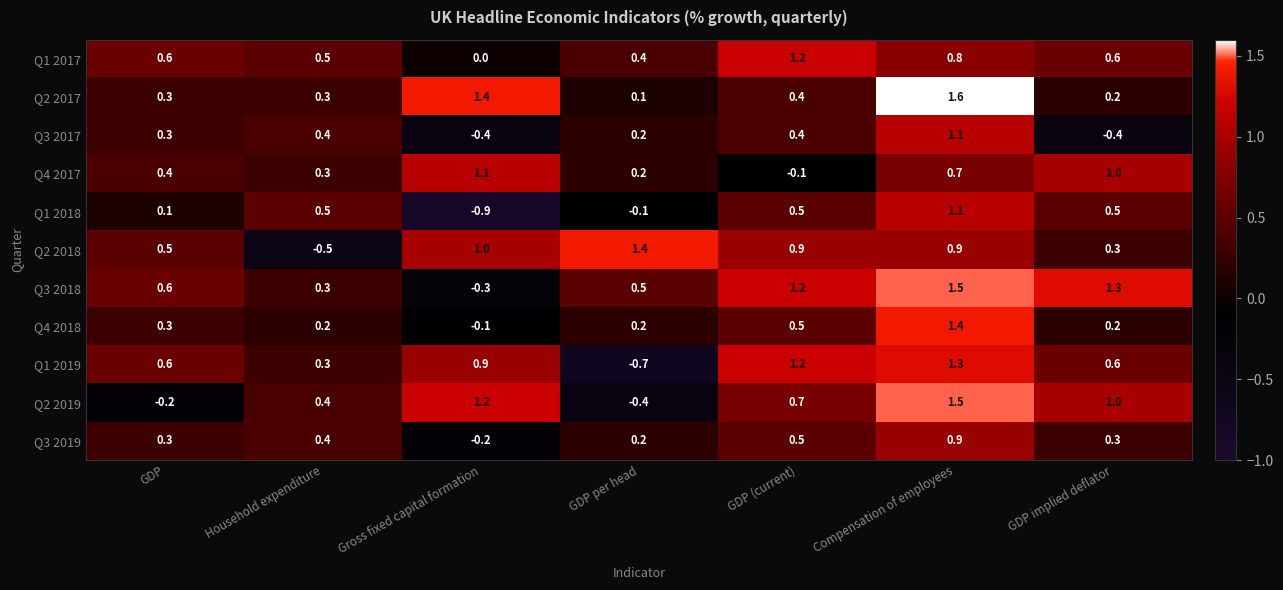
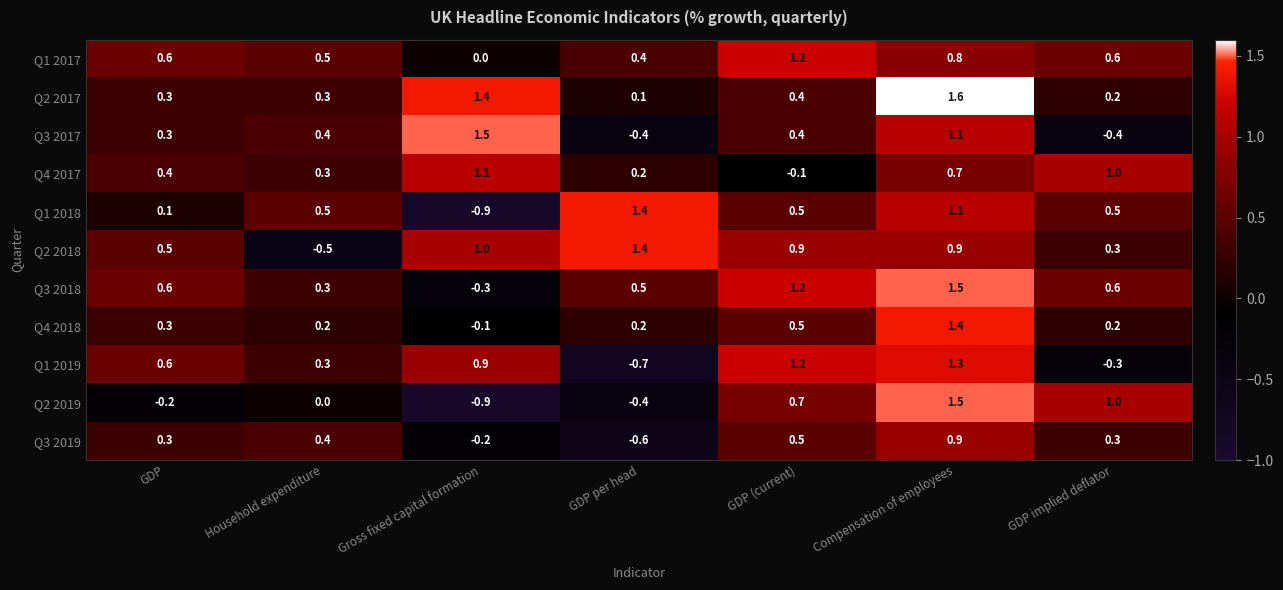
  {
    "Q1 2017": {
      "GDP": 0.6,
      "Household expenditure": 0.5,
      "Gross fixed capital formation": 0.0,
      "GDP per head": 0.4,
      "GDP (current)": 1.2,
      "Compensation of employees": 0.8,
      "GDP implied deflator": 0.6
    },
    "Q2 2017": {
      "GDP": 0.3,
      "Household expenditure": 0.3,
      "Gross fixed capital formation": 1.4,
      "GDP per head": 0.1,
      "GDP (current)": 0.4,
      "Compensation of employees": 1.6,
      "GDP implied deflator": 0.2
    },
    "Q3 2017": {
      "GDP": 0.3,
      "Household expenditure": 0.4,
-     "Gross fixed capital formation": -0.4,
-     "GDP per head": 0.2,
+     "Gross fixed capital formation": 1.5,
+     "GDP per head": -0.4,
      "GDP (current)": 0.4,
      "Compensation of employees": 1.1,
      "GDP implied deflator": -0.4
    },
    "Q4 2017": {
      "GDP": 0.4,
      "Household expenditure": 0.3,
      "Gross fixed capital formation": 1.1,
      "GDP per head": 0.2,
      "GDP (current)": -0.1,
      "Compensation of employees": 0.7,
      "GDP implied deflator": 1.0
    },
    "Q1 2018": {
      "GDP": 0.1,
      "Household expenditure": 0.5,
      "Gross fixed capital formation": -0.9,
-     "GDP per head": -0.1,
+     "GDP per head": 1.4,
      "GDP (current)": 0.5,
      "Compensation of employees": 1.1,
      "GDP implied deflator": 0.5
    },
    "Q2 2018": {
      "GDP": 0.5,
      "Household expenditure": -0.5,
      "Gross fixed capital formation": 1.0,
      "GDP per head": 1.4,
      "GDP (current)": 0.9,
      "Compensation of employees": 0.9,
      "GDP implied deflator": 0.3
    },
    "Q3 2018": {
      "GDP": 0.6,
      "Household expenditure": 0.3,
      "Gross fixed capital formation": -0.3,
      "GDP per head": 0.5,
      "GDP (current)": 1.2,
      "Compensation of employees": 1.5,
-     "GDP implied deflator": 1.3
+     "GDP implied deflator": 0.6
    },
    "Q4 2018": {
      "GDP": 0.3,
      "Household expenditure": 0.2,
      "Gross fixed capital formation": -0.1,
      "GDP per head": 0.2,
      "GDP (current)": 0.5,
      "Compensation of employees": 1.4,
      "GDP implied deflator": 0.2
    },
    "Q1 2019": {
      "GDP": 0.6,
      "Household expenditure": 0.3,
      "Gross fixed capital formation": 0.9,
      "GDP per head": -0.7,
      "GDP (current)": 1.2,
      "Compensation of employees": 1.3,
-     "GDP implied deflator": 0.6
+     "GDP implied deflator": -0.3
    },
    "Q2 2019": {
      "GDP": -0.2,
-     "Household expenditure": 0.4,
-     "Gross fixed capital formation": 1.2,
+     "Household expenditure": 0.0,
+     "Gross fixed capital formation": -0.9,
      "GDP per head": -0.4,
      "GDP (current)": 0.7,
      "Compensation of employees": 1.5,
      "GDP implied deflator": 1.0
    },
    "Q3 2019": {
      "GDP": 0.3,
      "Household expenditure": 0.4,
      "Gross fixed capital formation": -0.2,
-     "GDP per head": 0.2,
+     "GDP per head": -0.6,
      "GDP (current)": 0.5,
      "Compensation of employees": 0.9,
      "GDP implied deflator": 0.3
    }
  }
